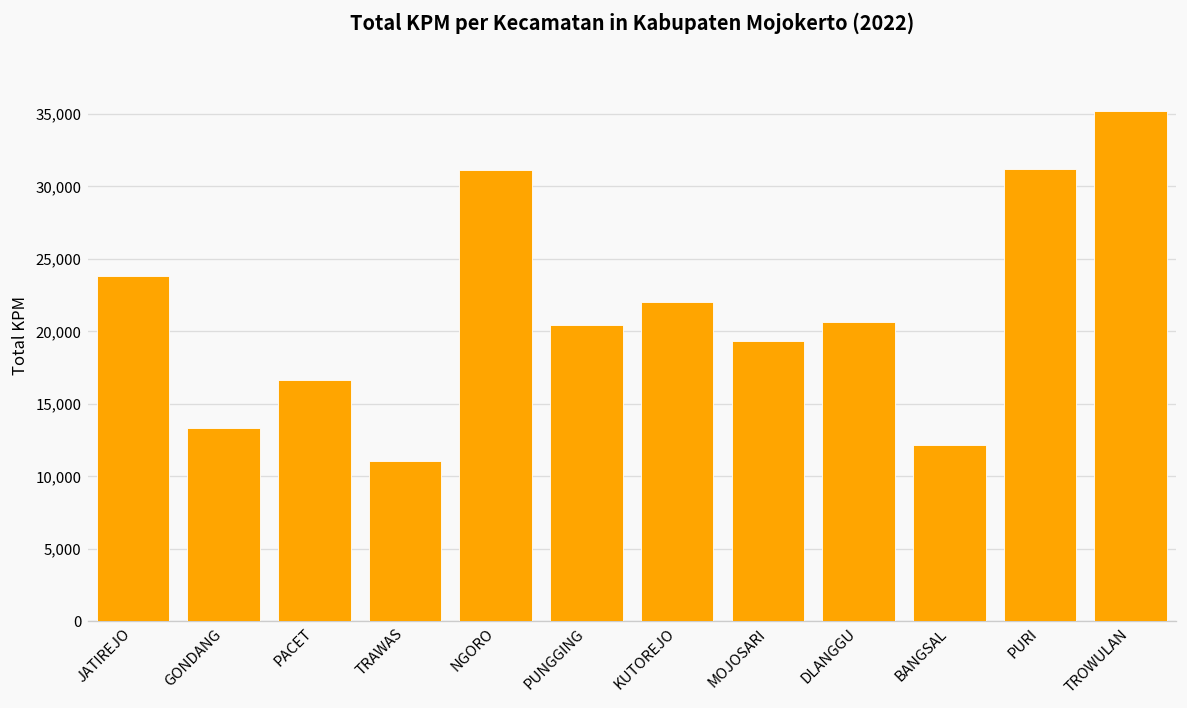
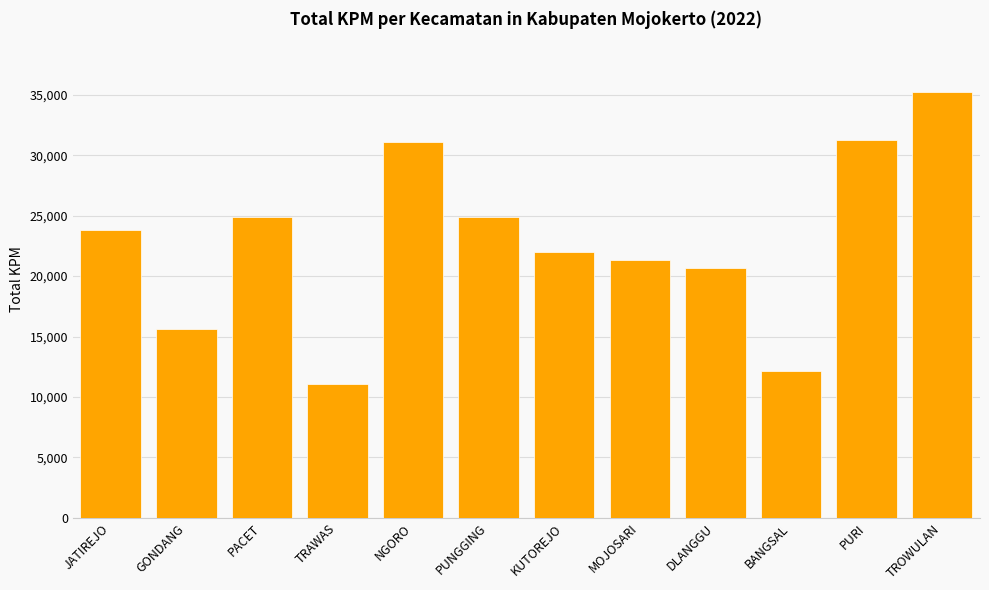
  {
    "JATIREJO": "23,800",
-   "GONDANG": "13,300",
-   "PACET": "16,600",
+   "GONDANG": "15,600",
+   "PACET": "24,900",
    "TRAWAS": "11,000",
    "NGORO": "31,100",
-   "PUNGGING": "20,400",
+   "PUNGGING": "24,900",
    "KUTOREJO": "22,000",
-   "MOJOSARI": "19,400",
+   "MOJOSARI": "21,300",
    "DLANGGU": "20,700",
    "BANGSAL": "12,100",
    "PURI": "31,200",
    "TROWULAN": "35,200"
  }
